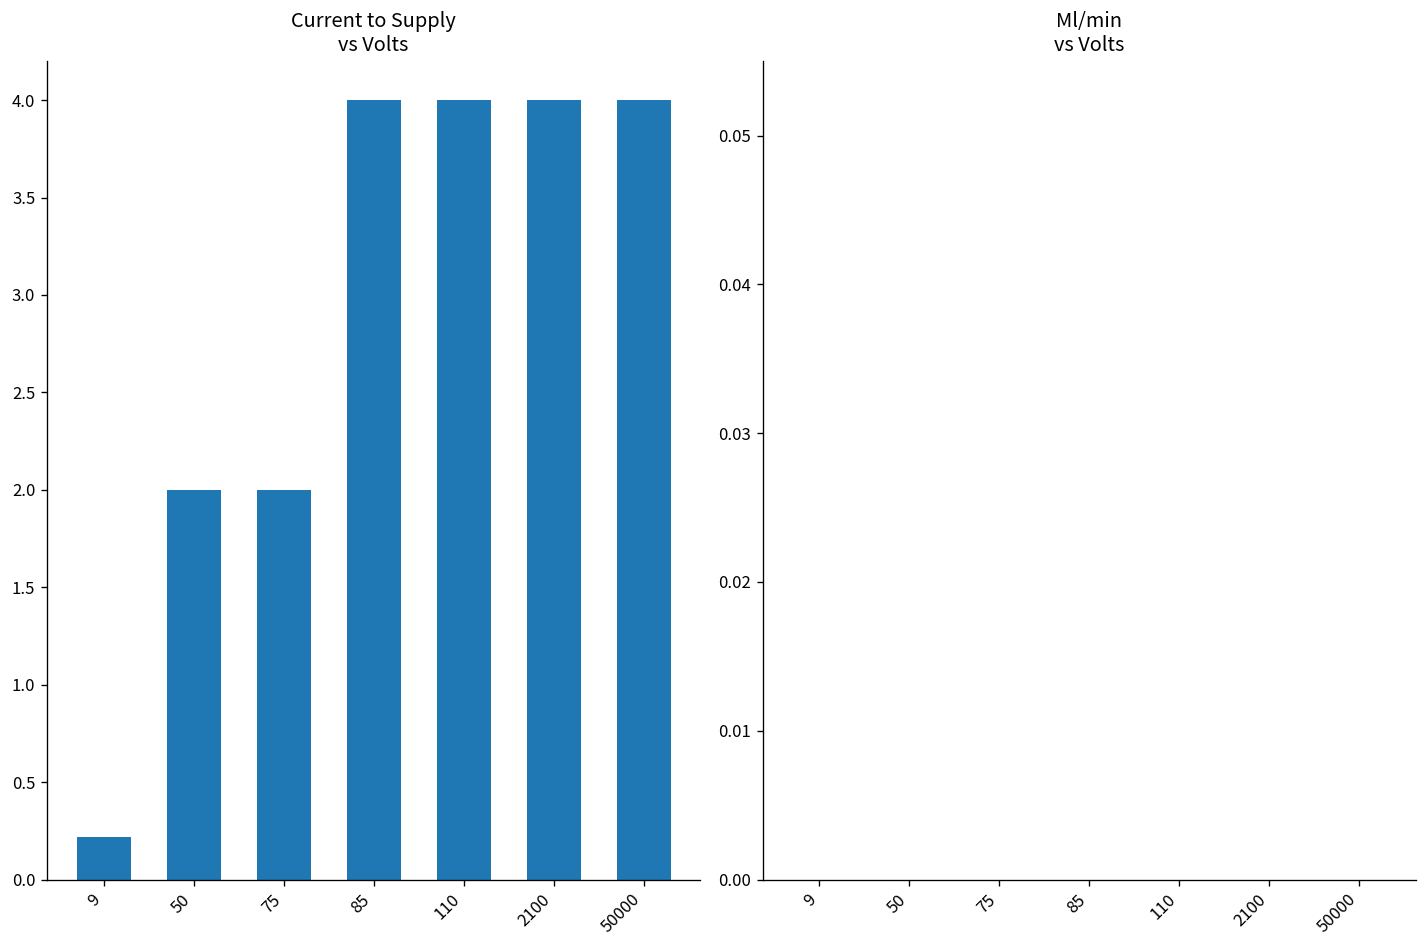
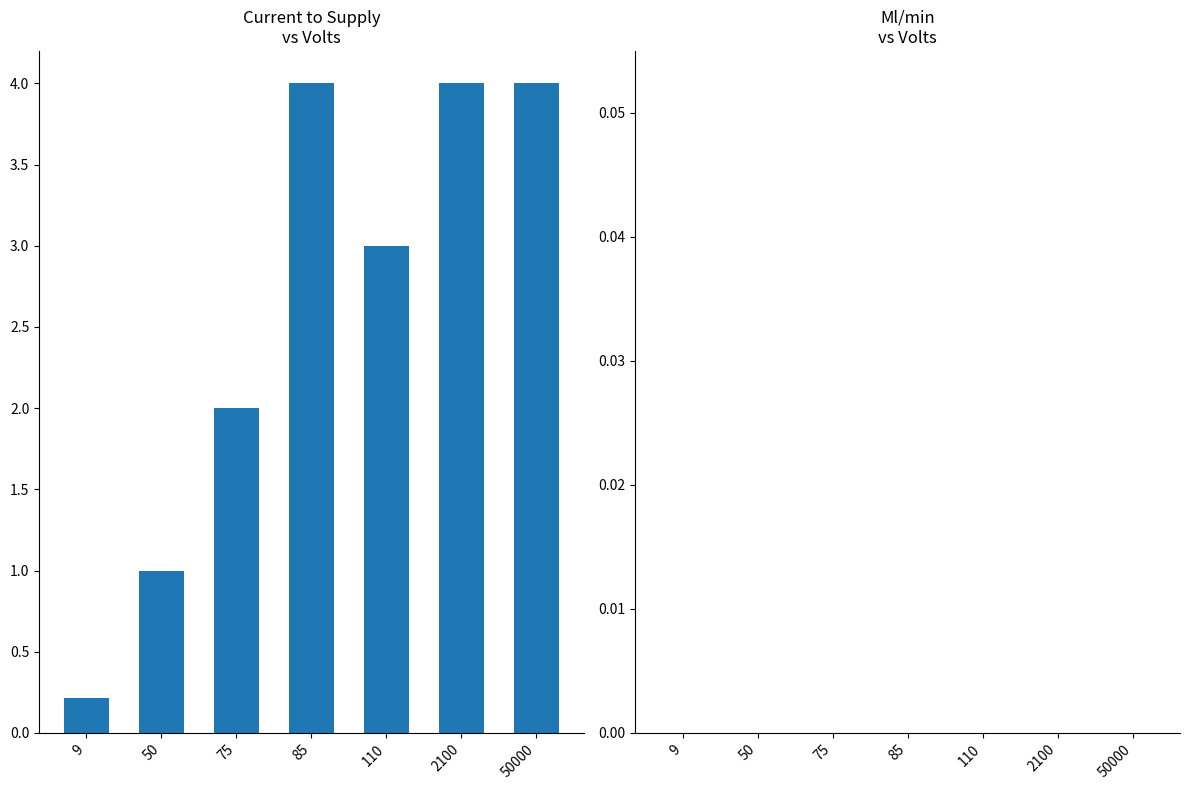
  {
    "Current to Supply vs Volts": {
      "9": 0.22,
-     "50": 2,
+     "50": 1,
      "75": 2,
      "85": 4,
-     "110": 4,
+     "110": 3,
      "2100": 4,
      "50000": 4
    },
    "Ml/min vs Volts": {
      "9": 0.0000,
      "50": 0.0000,
      "75": 0.0000,
      "85": 0.0000,
      "110": 0.0000,
      "2100": 0.0000,
      "50000": 0.0000
    }
  }
